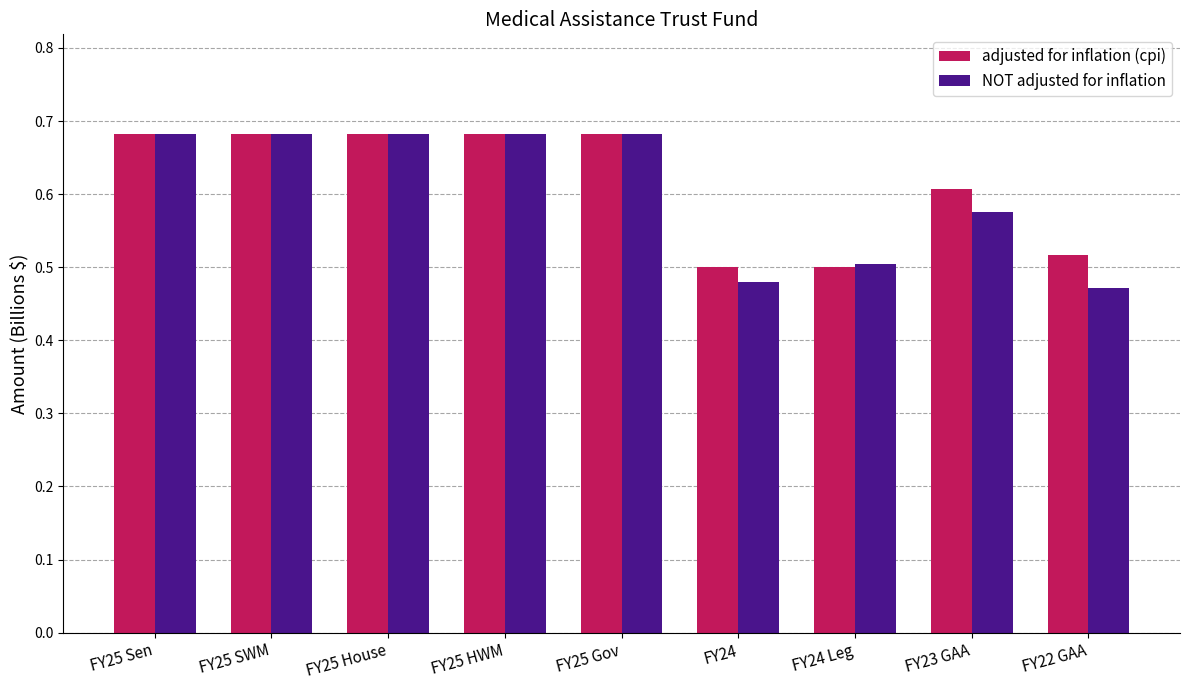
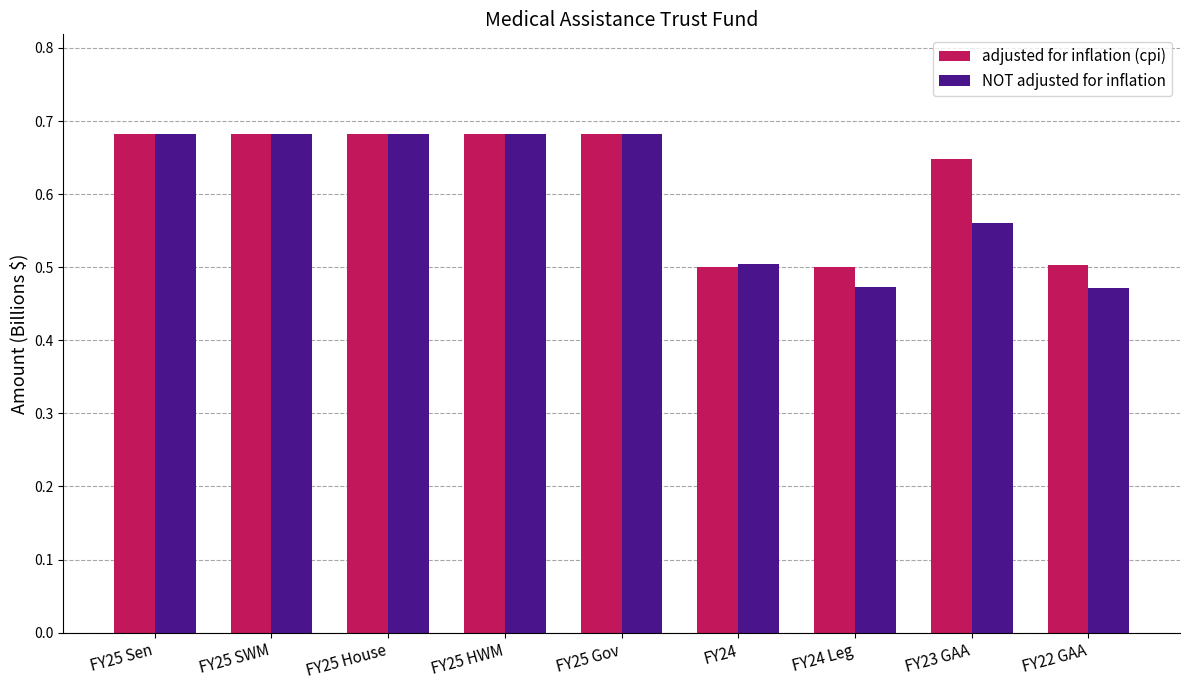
  {
    "adjusted for inflation (cpi)": {
      "FY25 Sen": 0.68,
      "FY25 SWM": 0.68,
      "FY25 House": 0.68,
      "FY25 HWM": 0.68,
      "FY25 Gov": 0.68,
      "FY24": 0.50,
      "FY24 Leg": 0.50,
-     "FY23 GAA": 0.61,
-     "FY22 GAA": 0.52
+     "FY23 GAA": 0.65,
+     "FY22 GAA": 0.50
    },
    "NOT adjusted for inflation": {
      "FY25 Sen": 0.68,
      "FY25 SWM": 0.68,
      "FY25 House": 0.68,
      "FY25 HWM": 0.68,
      "FY25 Gov": 0.68,
-     "FY24": 0.48,
-     "FY24 Leg": 0.51,
-     "FY23 GAA": 0.58,
+     "FY24": 0.51,
+     "FY24 Leg": 0.47,
+     "FY23 GAA": 0.56,
      "FY22 GAA": 0.47
    }
  }
